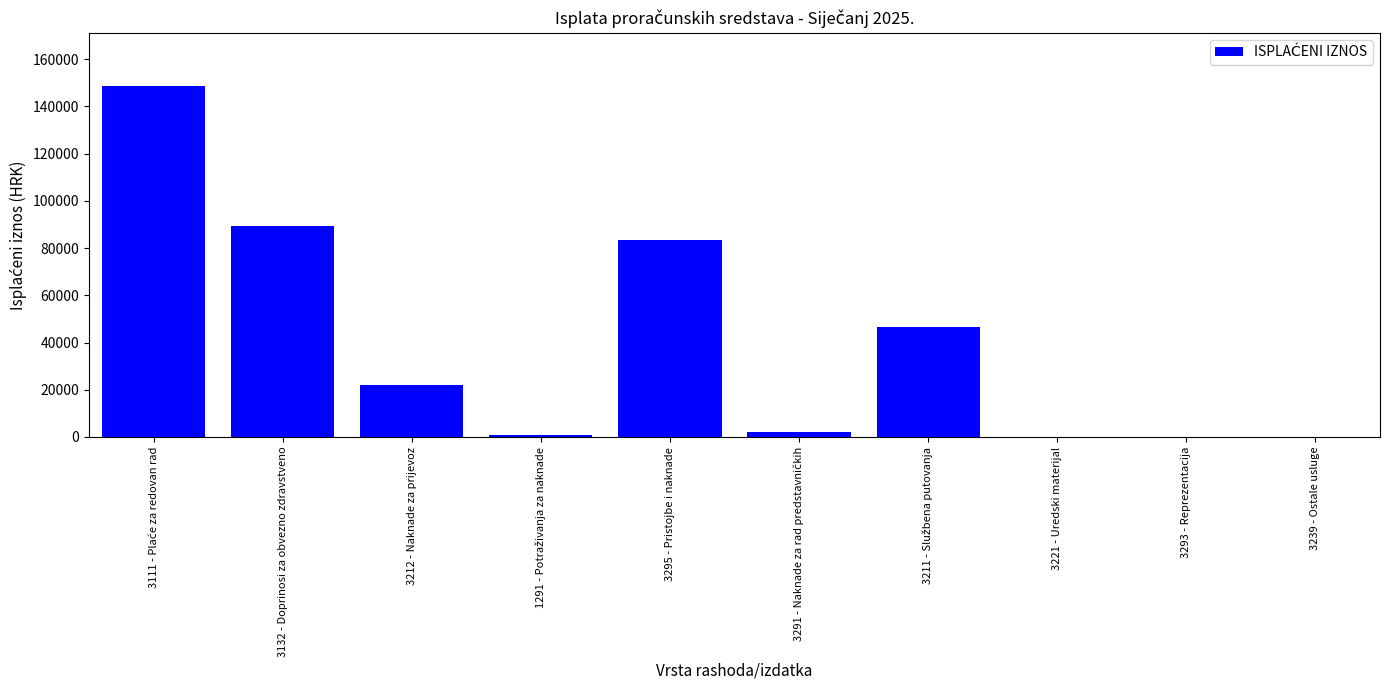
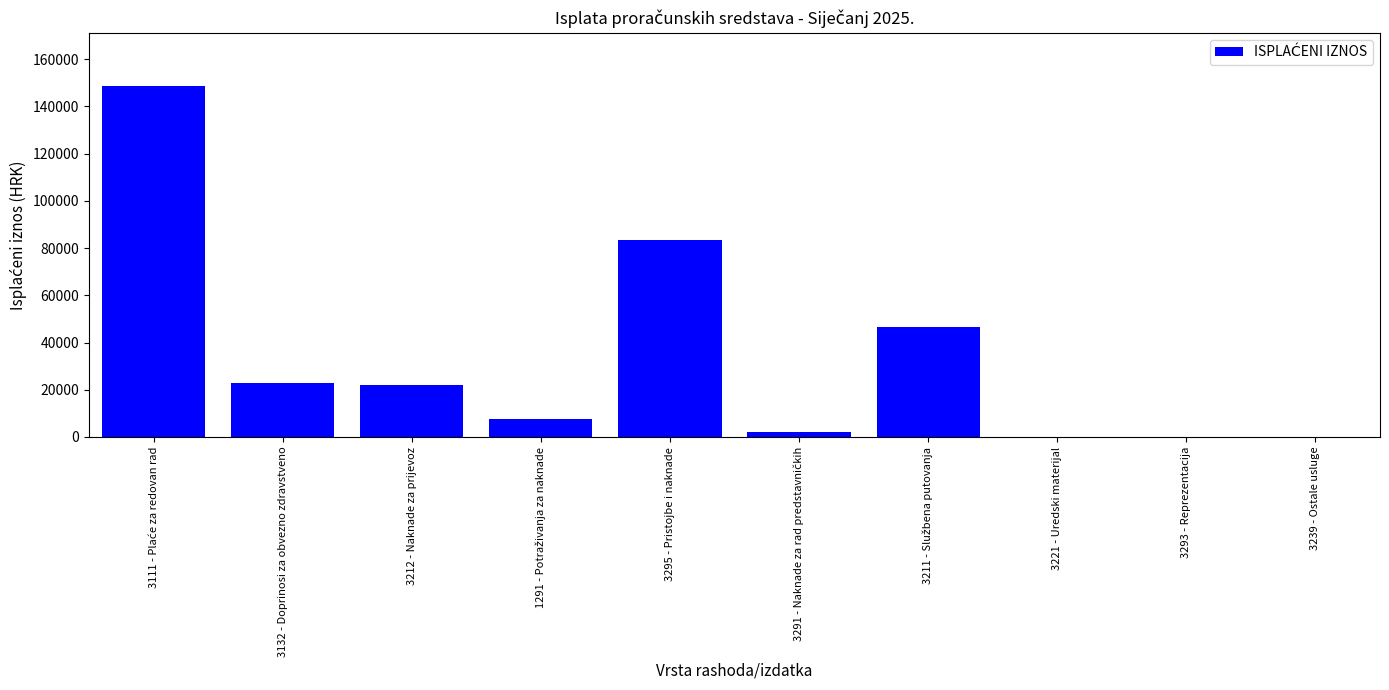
  {
    "3111 - Plaće za redovan rad": 149000,
-   "3132 - Doprinosi za obvezno zdravstveno": 89000,
+   "3132 - Doprinosi za obvezno zdravstveno": 23000,
    "3212 - Naknade za prijevoz": 22000,
-   "1291 - Potraživanja za naknade": 1000,
+   "1291 - Potraživanja za naknade": 7000,
    "3295 - Pristojbe i naknade": 83000,
    "3291 - Naknade za rad predstavničkih": 2000,
    "3211 - Službena putovanja": 47000
  }
